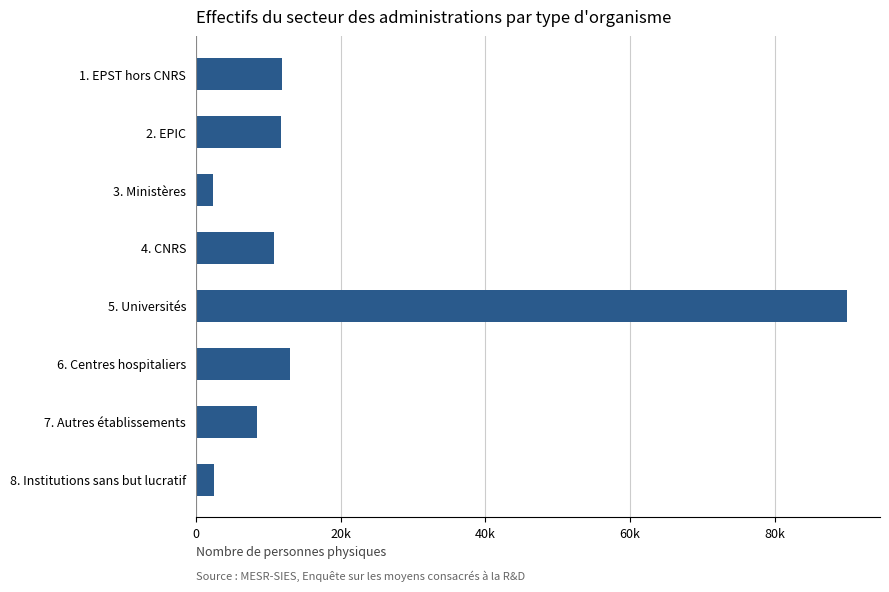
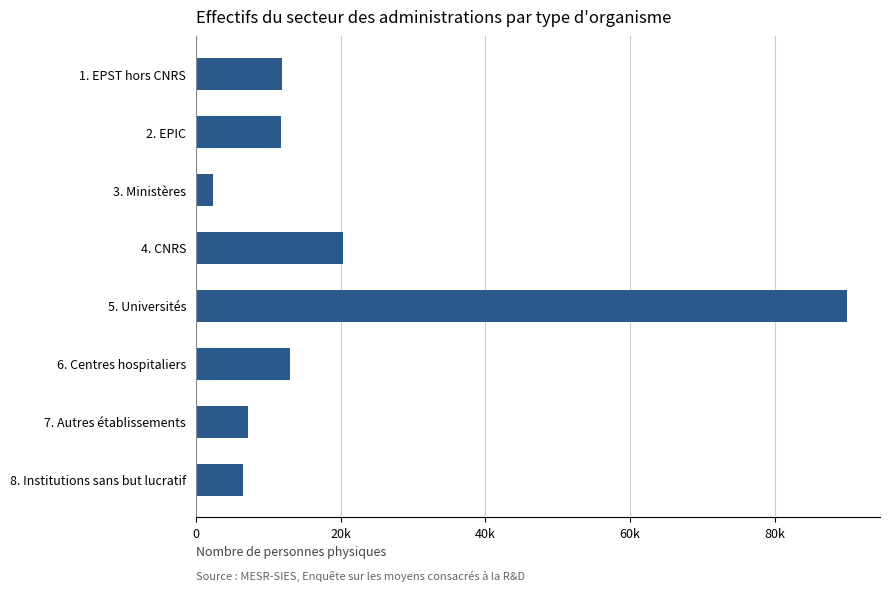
  {
    "1. EPST hors CNRS": 12000,
    "2. EPIC": 12000,
    "3. Ministères": 2000,
-   "4. CNRS": 11000,
+   "4. CNRS": 20000,
    "5. Universités": 90000,
    "6. Centres hospitaliers": 13000,
-   "7. Autres établissements": 8000,
-   "8. Institutions sans but lucratif": 2000
+   "7. Autres établissements": 7000,
+   "8. Institutions sans but lucratif": 6000
  }
